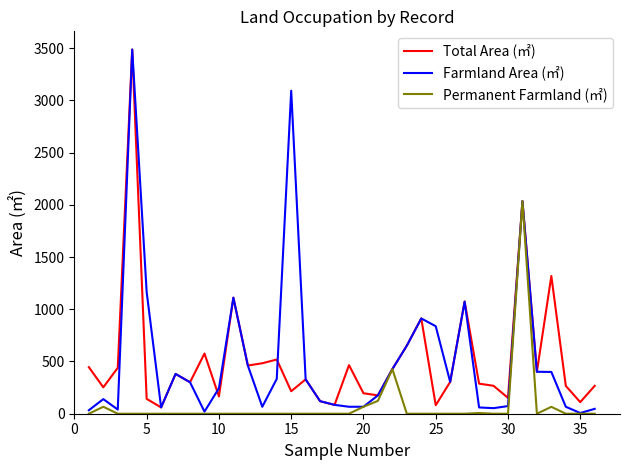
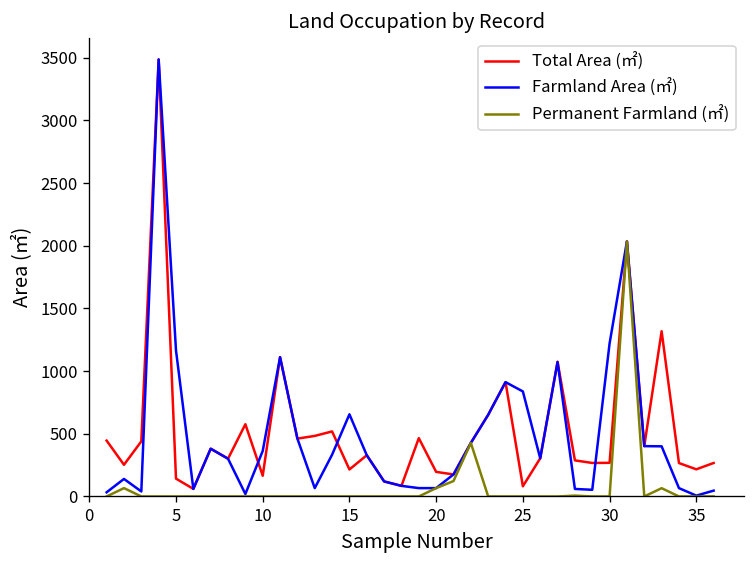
  {
    "Total Area (㎡)": {
      "5": 140,
      "10": 170,
      "15": 220,
      "20": 200,
      "25": 80,
-     "30": 150,
-     "35": 110
+     "30": 270,
+     "35": 220
    },
    "Farmland Area (㎡)": {
      "5": 1160,
-     "10": 240,
-     "15": 3090,
+     "10": 360,
+     "15": 660,
      "25": 840,
-     "30": 70
+     "30": 1220
    },
    "Permanent Farmland (㎡)": {
      "5": 0,
      "10": 0,
      "15": 0,
      "25": 0,
      "30": 0
    }
  }
